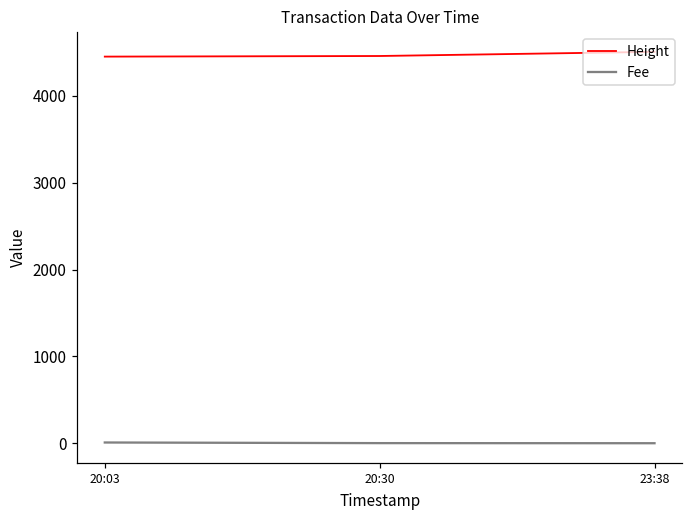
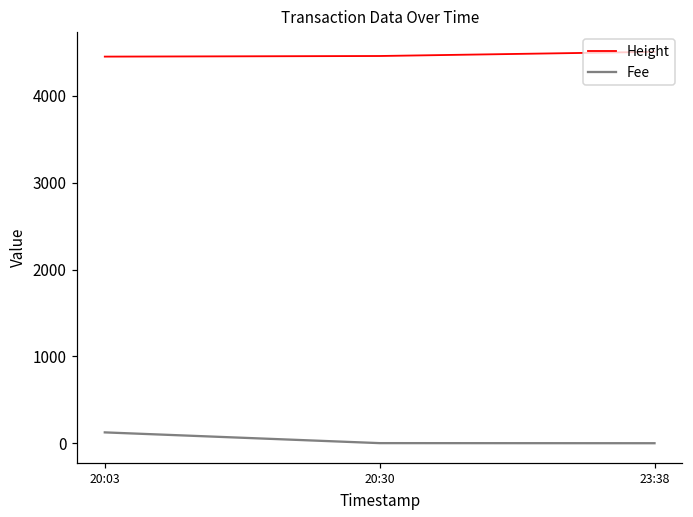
  {
    "Height": {
      "20:03": 4500,
      "20:30": 4500
    },
    "Fee": {
-     "20:03": 0,
+     "20:03": 100,
      "20:30": 0,
      "23:38": 0
    }
  }
